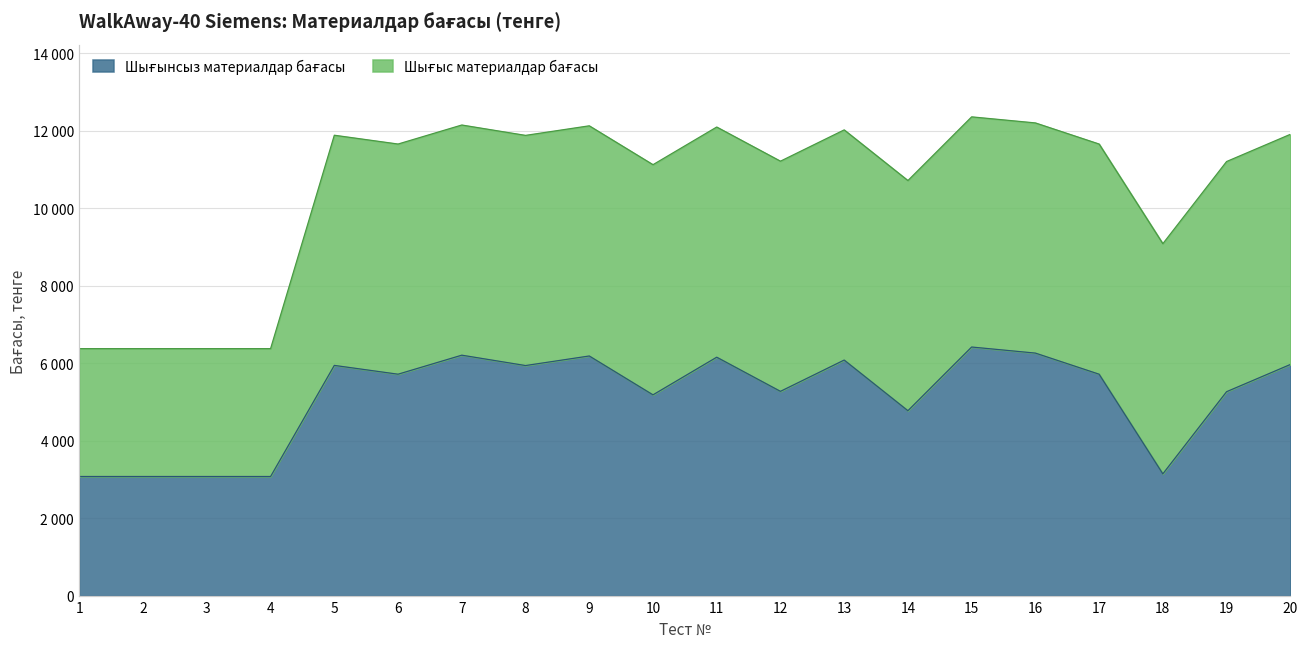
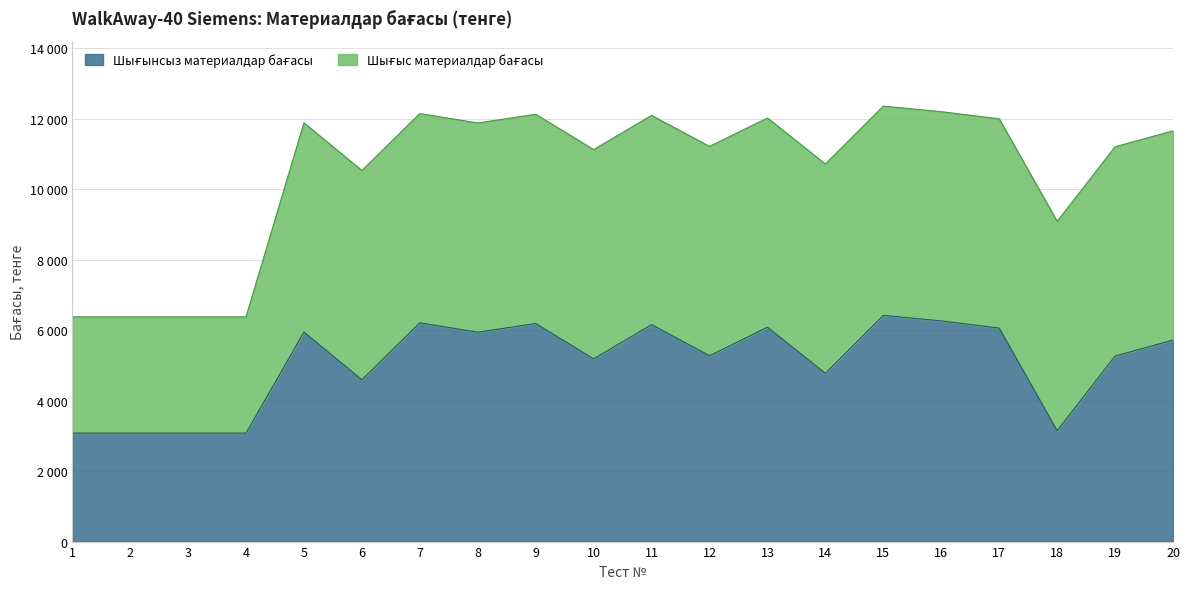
  {
    "Шығынсыз материалдар бағасы": {
      "1": 3100,
      "2": 3100,
      "3": 3100,
      "4": 3100,
      "5": 5900,
-     "6": 5700,
+     "6": 4600,
      "7": 6200,
      "8": 5900,
      "9": 6200,
      "10": 5200,
      "11": 6200,
      "12": 5300,
      "13": 6100,
      "14": 4800,
      "15": 6400,
      "16": 6300,
-     "17": 5700,
+     "17": 6100,
      "18": 3100,
      "19": 5300,
-     "20": 6000
+     "20": 5700
    },
    "Шығыс материалдар бағасы": {
      "1": 3300,
      "2": 3300,
      "3": 3300,
      "4": 3300,
      "5": 5900,
      "6": 5900,
      "7": 5900,
      "8": 5900,
      "9": 5900,
      "10": 5900,
      "11": 5900,
      "12": 5900,
      "13": 5900,
      "14": 5900,
      "15": 5900,
      "16": 5900,
      "17": 5900,
      "18": 5900,
      "19": 5900,
      "20": 5900
    }
  }
